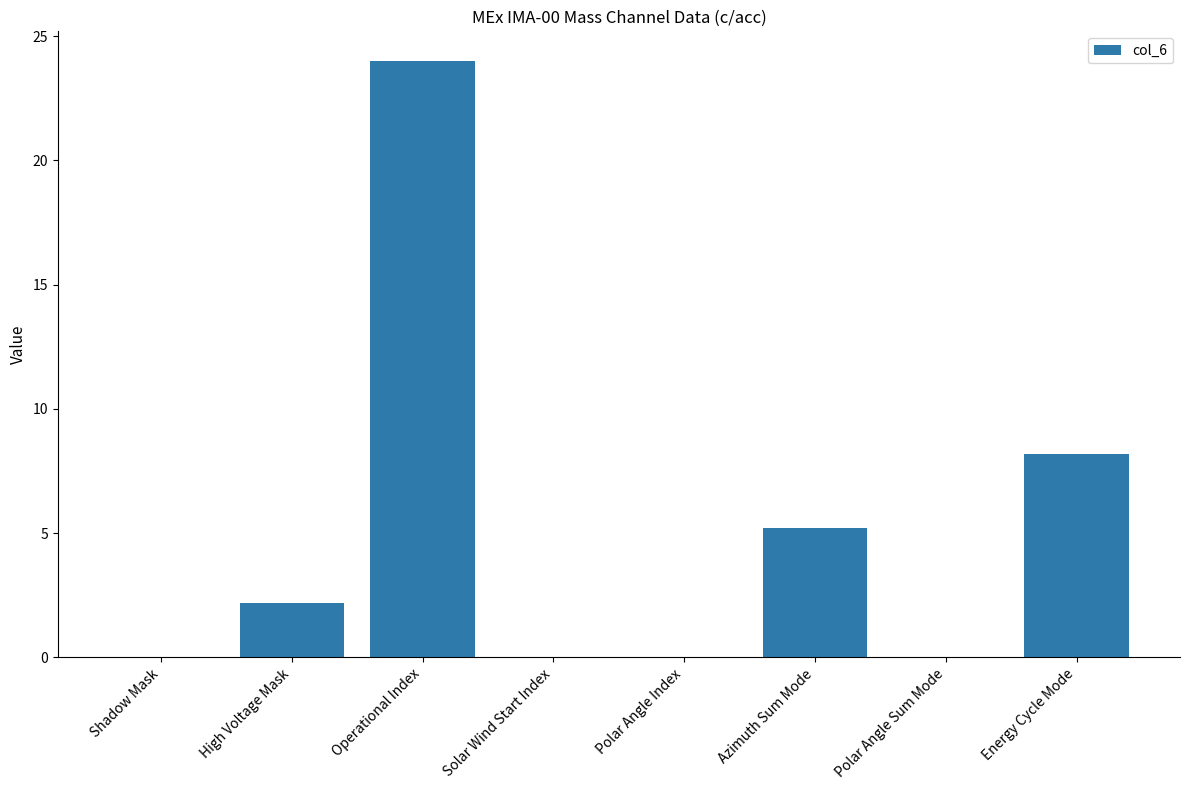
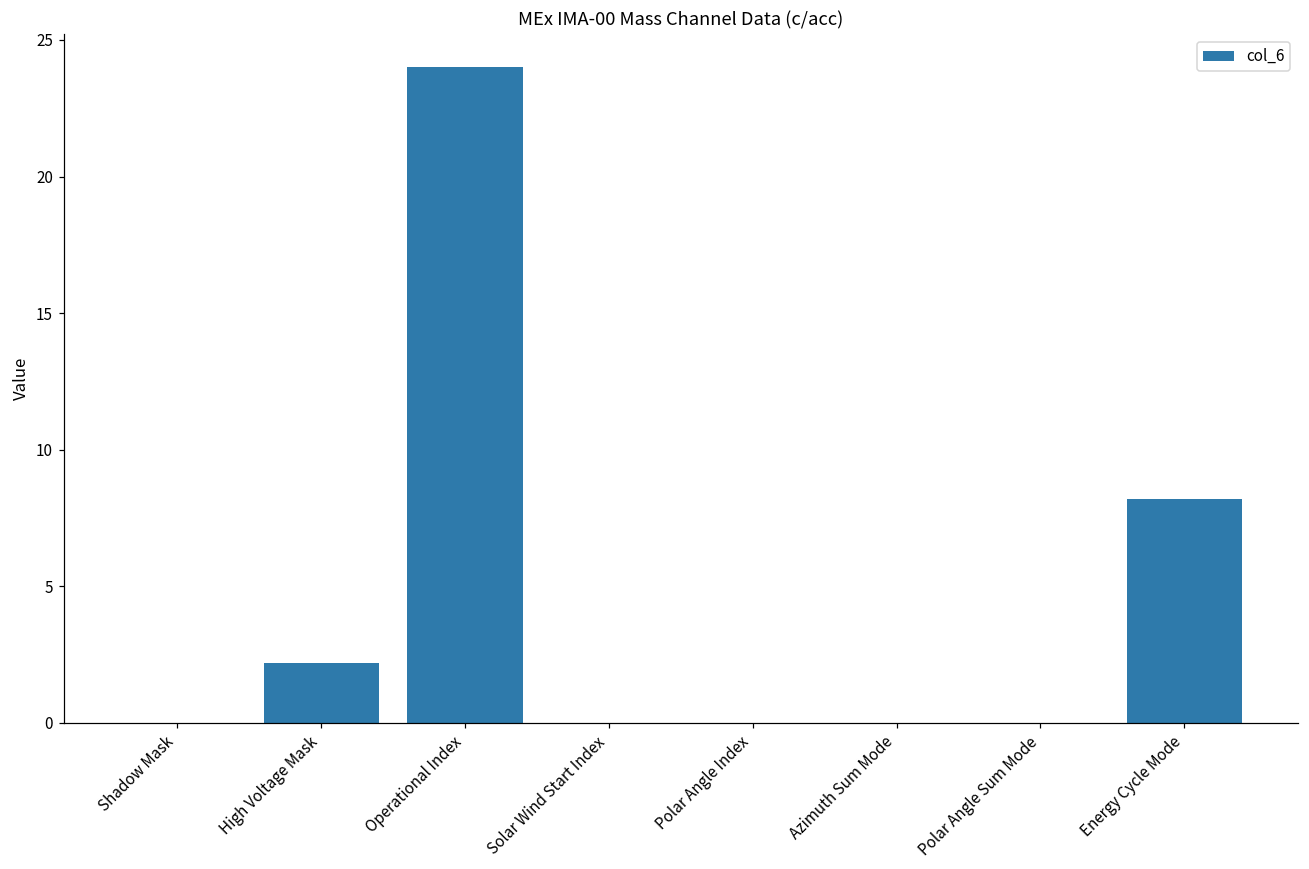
  {
    "Shadow Mask": 0.0,
    "High Voltage Mask": 2.2,
    "Operational Index": 24.0,
    "Solar Wind Start Index": 0.0,
    "Polar Angle Index": 0.0,
-   "Azimuth Sum Mode": 5.2,
+   "Azimuth Sum Mode": 0.0,
    "Polar Angle Sum Mode": 0.0,
    "Energy Cycle Mode": 8.2
  }
